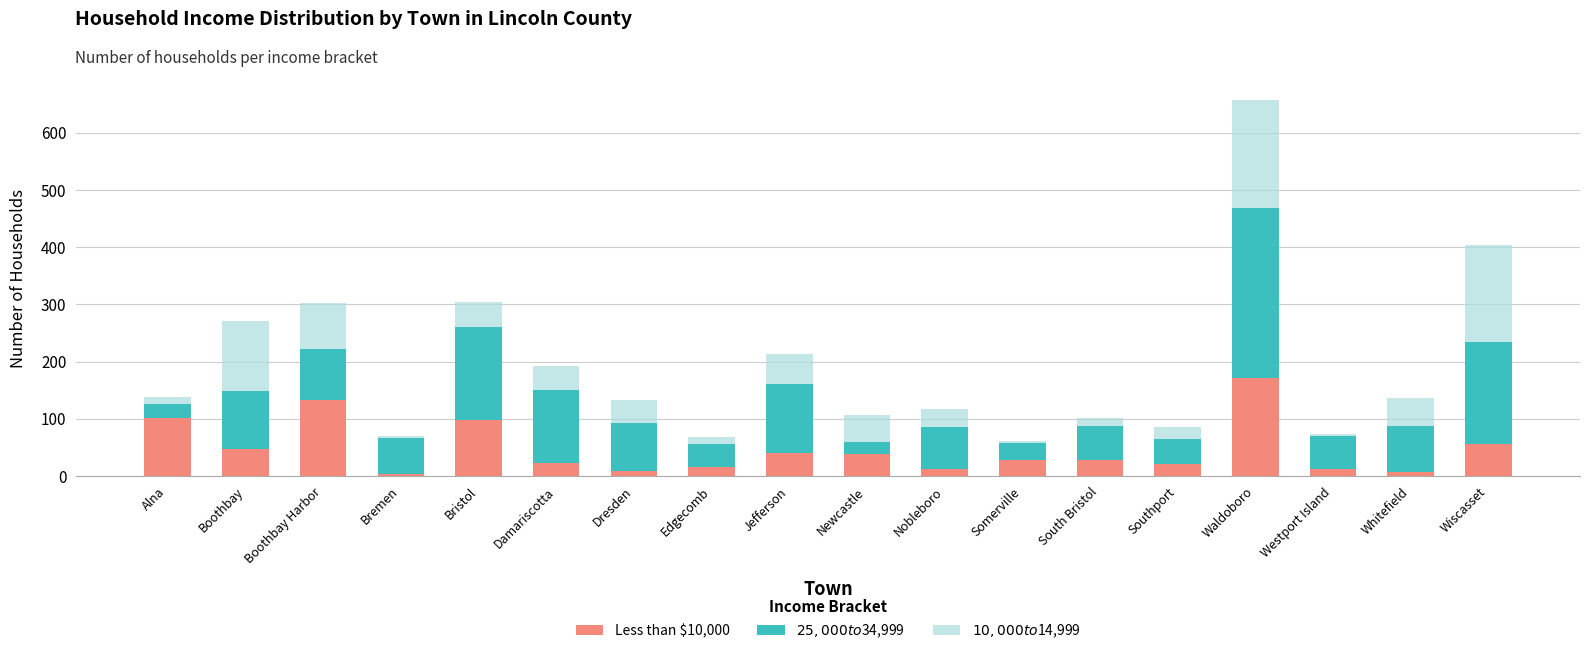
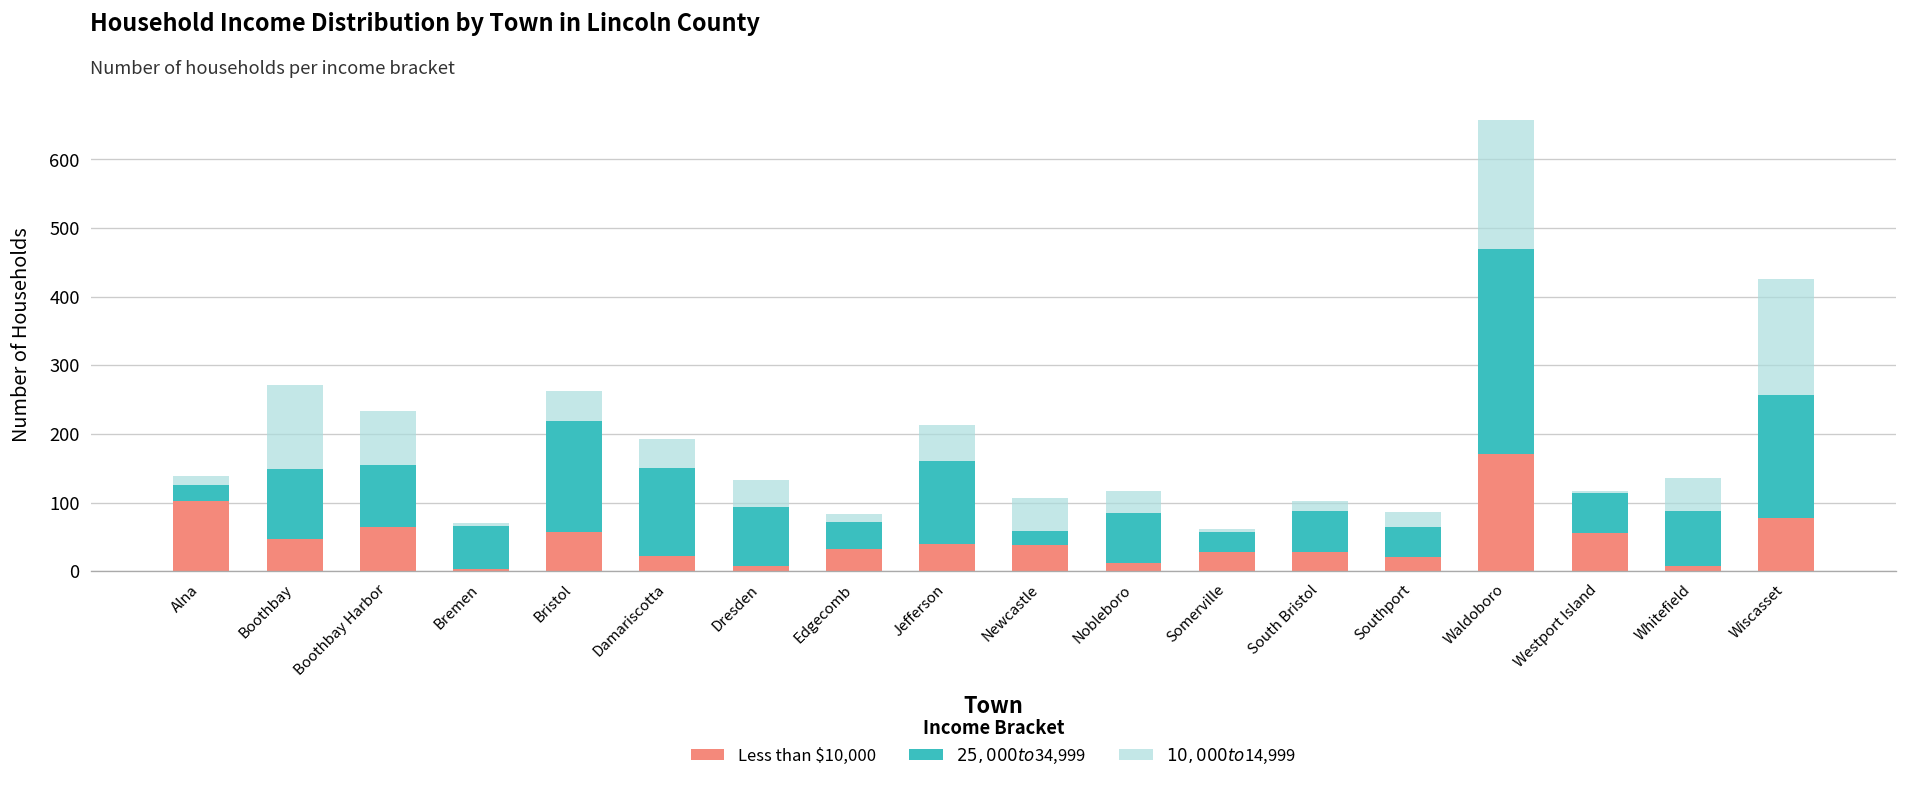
  {
    "Less than $10,000": {
      "Alna": 100,
      "Boothbay": 50,
-     "Boothbay Harbor": 130,
-     "Bristol": 100,
+     "Boothbay Harbor": 70,
+     "Bristol": 60,
      "Damariscotta": 20,
      "Dresden": 10,
-     "Edgecomb": 20,
+     "Edgecomb": 30,
      "Jefferson": 40,
      "Newcastle": 40,
      "Nobleboro": 10,
      "Somerville": 30,
      "South Bristol": 30,
      "Southport": 20,
      "Waldoboro": 170,
-     "Westport Island": 10,
+     "Westport Island": 60,
      "Whitefield": 10,
-     "Wiscasset": 60
+     "Wiscasset": 80
    }
  }
